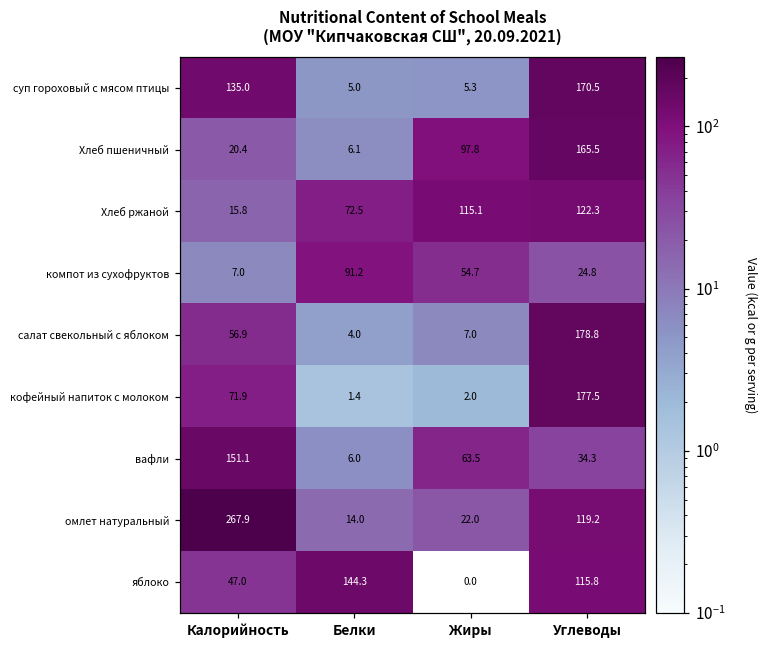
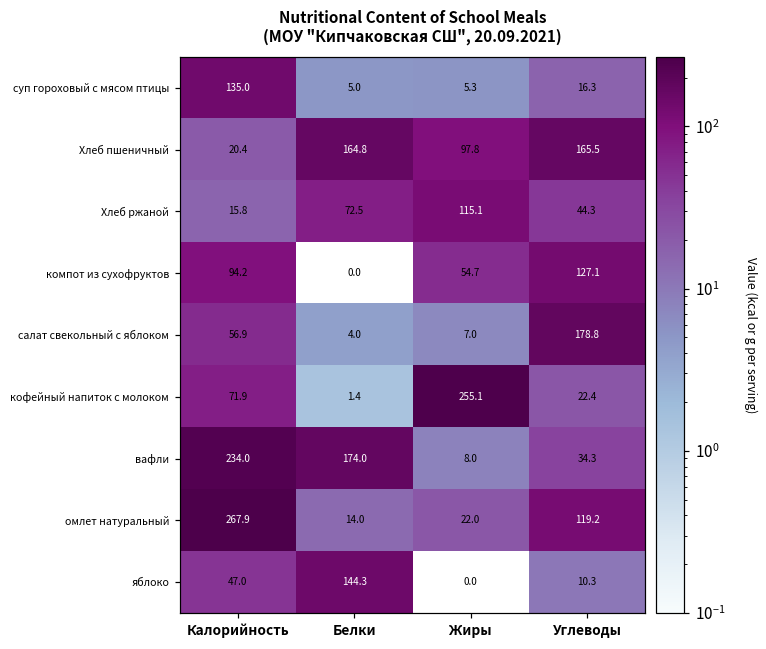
  {
    "суп гороховый с мясом птицы": {
      "Калорийность": 135.0,
      "Белки": 5.0,
      "Жиры": 5.3,
-     "Углеводы": 170.5
+     "Углеводы": 16.3
    },
    "Хлеб пшеничный": {
      "Калорийность": 20.4,
-     "Белки": 6.1,
+     "Белки": 164.8,
      "Жиры": 97.8,
      "Углеводы": 165.5
    },
    "Хлеб ржаной": {
      "Калорийность": 15.8,
      "Белки": 72.5,
      "Жиры": 115.1,
-     "Углеводы": 122.3
+     "Углеводы": 44.3
    },
    "компот из сухофруктов": {
-     "Калорийность": 7.0,
-     "Белки": 91.2,
+     "Калорийность": 94.2,
+     "Белки": 0.0,
      "Жиры": 54.7,
-     "Углеводы": 24.8
+     "Углеводы": 127.1
    },
    "салат свекольный с яблоком": {
      "Калорийность": 56.9,
      "Белки": 4.0,
      "Жиры": 7.0,
      "Углеводы": 178.8
    },
    "кофейный напиток с молоком": {
      "Калорийность": 71.9,
      "Белки": 1.4,
-     "Жиры": 2.0,
-     "Углеводы": 177.5
+     "Жиры": 255.1,
+     "Углеводы": 22.4
    },
    "вафли": {
-     "Калорийность": 151.1,
-     "Белки": 6.0,
-     "Жиры": 63.5,
+     "Калорийность": 234.0,
+     "Белки": 174.0,
+     "Жиры": 8.0,
      "Углеводы": 34.3
    },
    "омлет натуральный": {
      "Калорийность": 267.9,
      "Белки": 14.0,
      "Жиры": 22.0,
      "Углеводы": 119.2
    },
    "яблоко": {
      "Калорийность": 47.0,
      "Белки": 144.3,
      "Жиры": 0.0,
-     "Углеводы": 115.8
+     "Углеводы": 10.3
    }
  }
